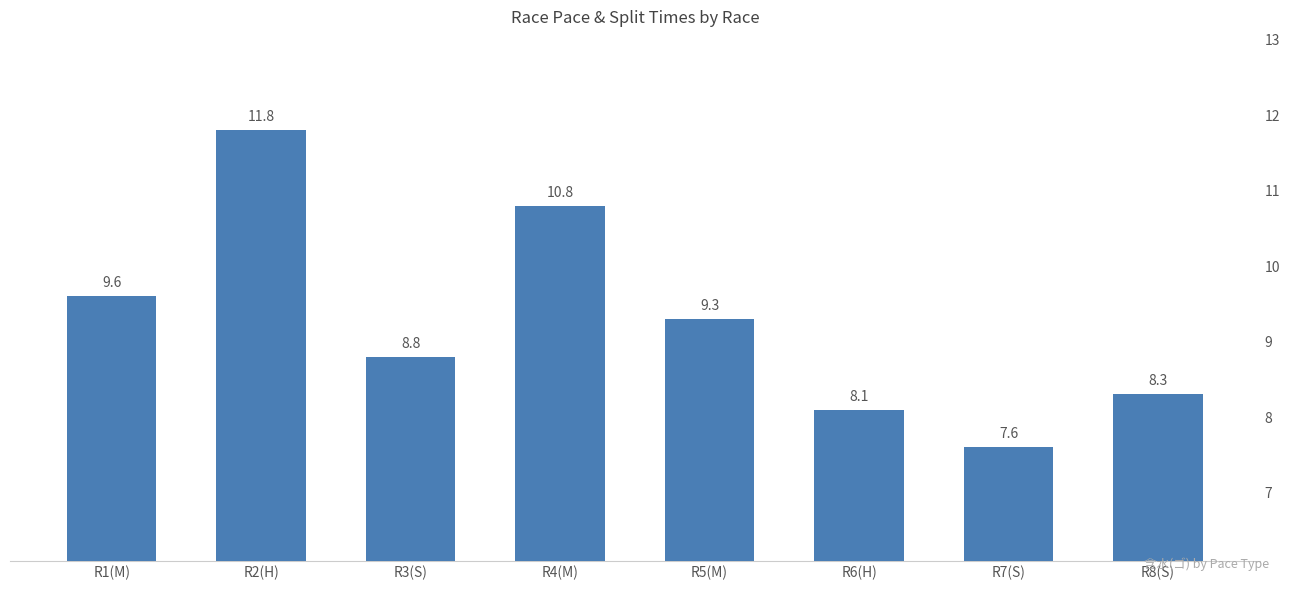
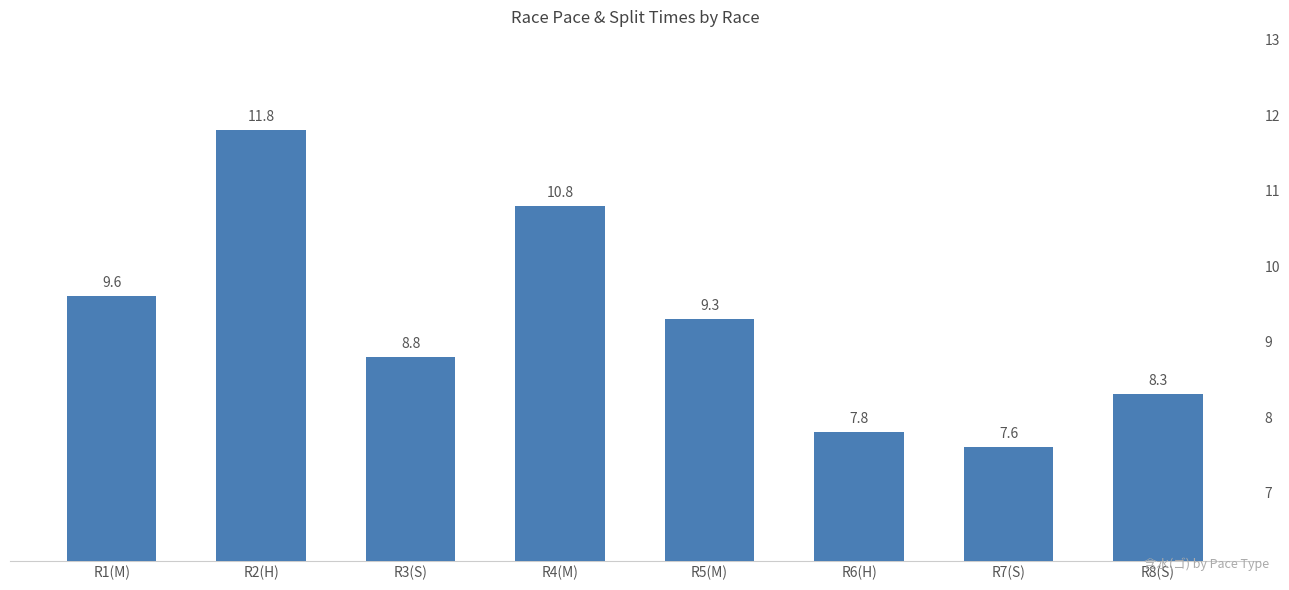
  {
    "R1(M)": 9.6,
    "R2(H)": 11.8,
    "R3(S)": 8.8,
    "R4(M)": 10.8,
    "R5(M)": 9.3,
-   "R6(H)": 8.1,
+   "R6(H)": 7.8,
    "R7(S)": 7.6,
    "R8(S)": 8.3
  }
